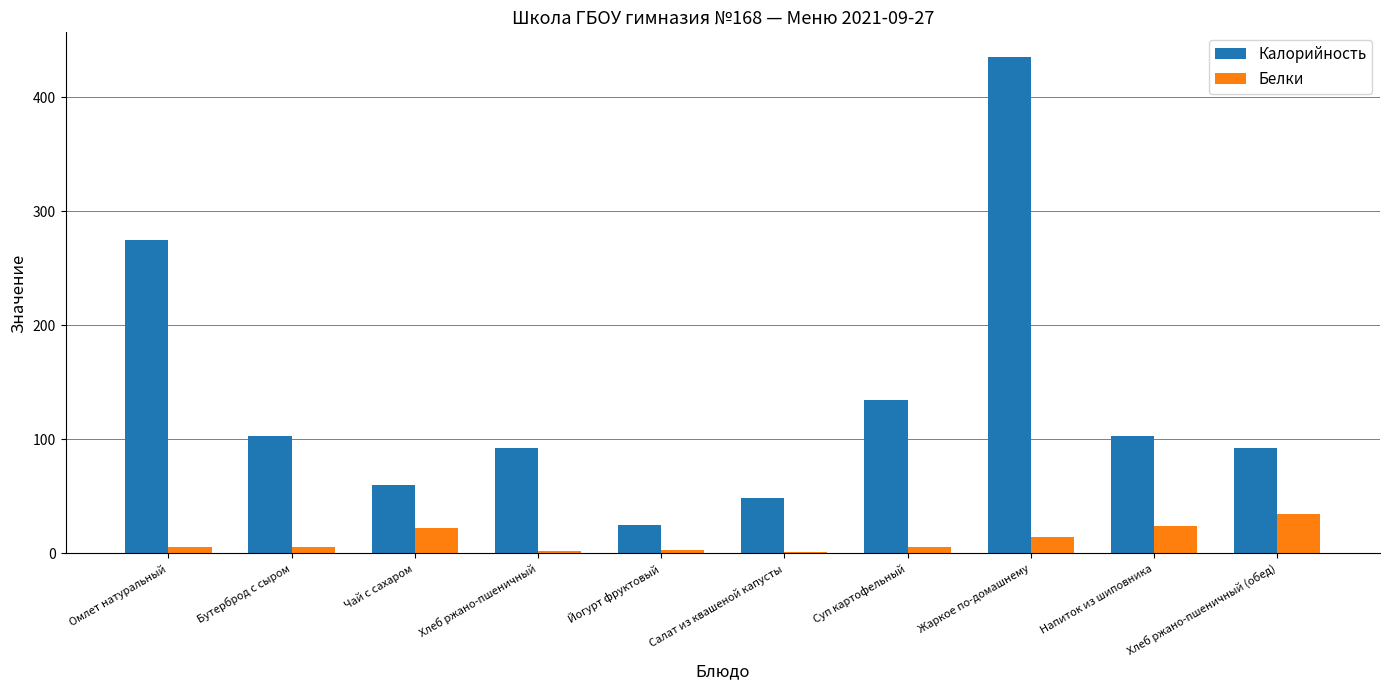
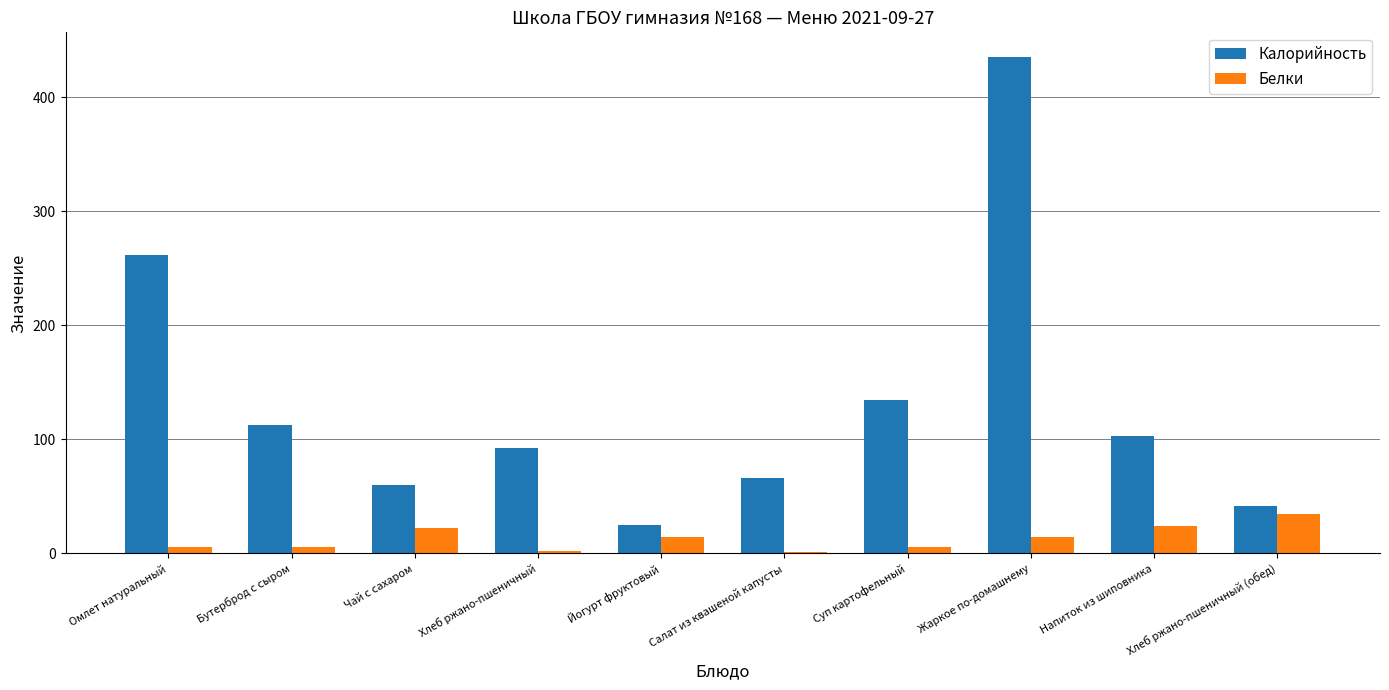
  {
    "Калорийность": {
-     "Омлет натуральный": 275,
-     "Бутерброд с сыром": 103,
+     "Омлет натуральный": 262,
+     "Бутерброд с сыром": 113,
      "Чай с сахаром": 60,
      "Хлеб ржано-пшеничный": 93,
      "Йогурт фруктовый": 25,
-     "Салат из квашеной капусты": 49,
+     "Салат из квашеной капусты": 67,
      "Суп картофельный": 134,
      "Жаркое по-домашнему": 435,
      "Напиток из шиповника": 103,
-     "Хлеб ржано-пшеничный (обед)": 93
+     "Хлеб ржано-пшеничный (обед)": 41
    },
    "Белки": {
      "Омлет натуральный": 5,
      "Бутерброд с сыром": 6,
      "Чай с сахаром": 22,
      "Хлеб ржано-пшеничный": 2,
-     "Йогурт фруктовый": 3,
+     "Йогурт фруктовый": 14,
      "Суп картофельный": 6,
      "Жаркое по-домашнему": 14,
      "Напиток из шиповника": 24,
      "Хлеб ржано-пшеничный (обед)": 35
    }
  }
